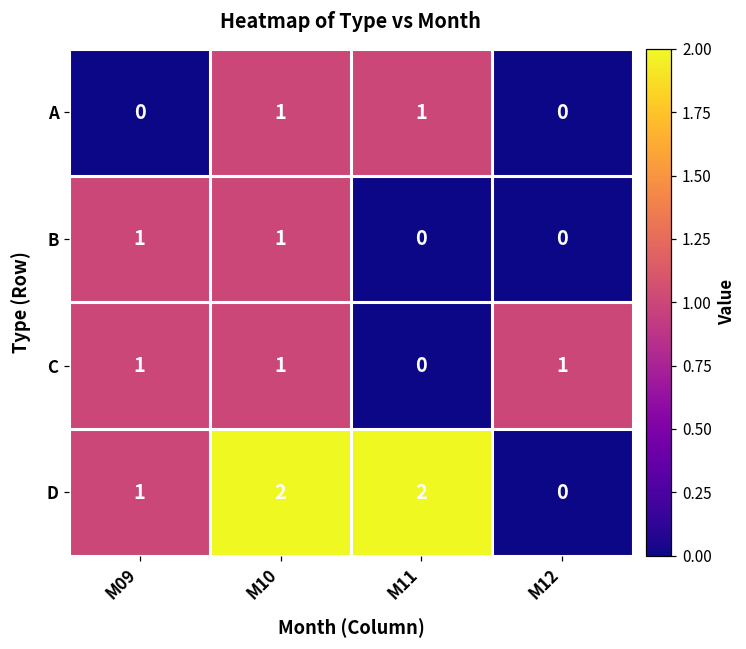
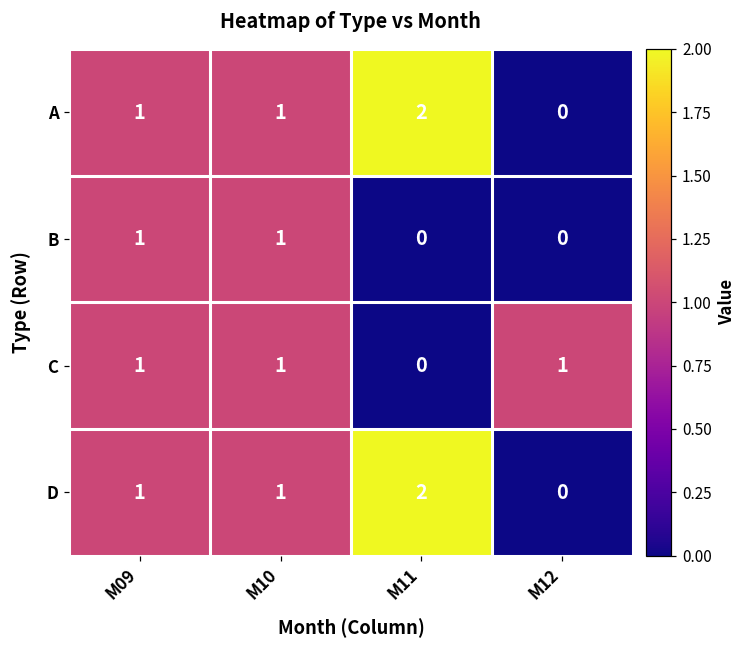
  {
    "A": {
-     "M09": 0,
+     "M09": 1,
      "M10": 1,
-     "M11": 1,
+     "M11": 2,
      "M12": 0
    },
    "B": {
      "M09": 1,
      "M10": 1,
      "M11": 0,
      "M12": 0
    },
    "C": {
      "M09": 1,
      "M10": 1,
      "M11": 0,
      "M12": 1
    },
    "D": {
      "M09": 1,
-     "M10": 2,
+     "M10": 1,
      "M11": 2,
      "M12": 0
    }
  }
